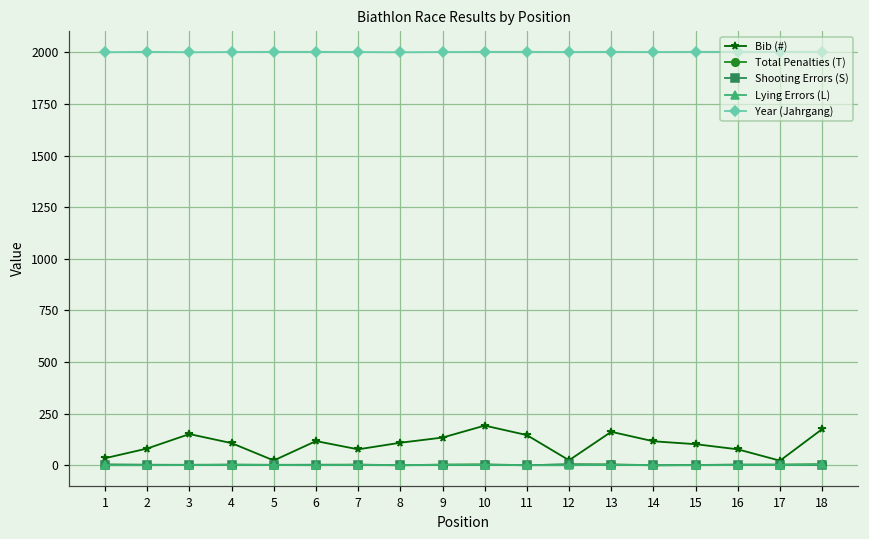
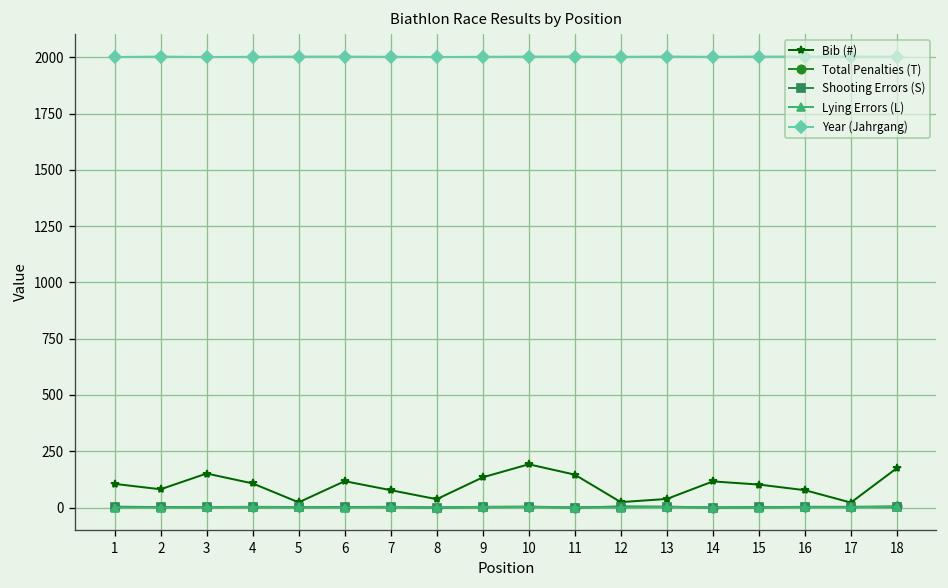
  {
    "Bib (#)": {
-     "1": 30,
+     "1": 110,
      "2": 80,
      "3": 150,
      "4": 110,
      "5": 20,
      "6": 120,
      "7": 80,
-     "8": 110,
+     "8": 40,
      "9": 130,
      "10": 190,
      "11": 150,
      "12": 20,
-     "13": 160,
+     "13": 40,
      "14": 120,
      "15": 100,
      "16": 80,
      "17": 20,
      "18": 180
    },
    "Year (Jahrgang)": {
      "1": 2000,
      "2": 2000,
      "3": 2000,
      "4": 2000,
      "5": 2000,
      "6": 2000,
      "7": 2000,
      "8": 2000,
      "9": 2000,
      "10": 2000,
      "11": 2000,
      "12": 2000,
      "13": 2000,
      "14": 2000,
      "15": 2000
    }
  }
